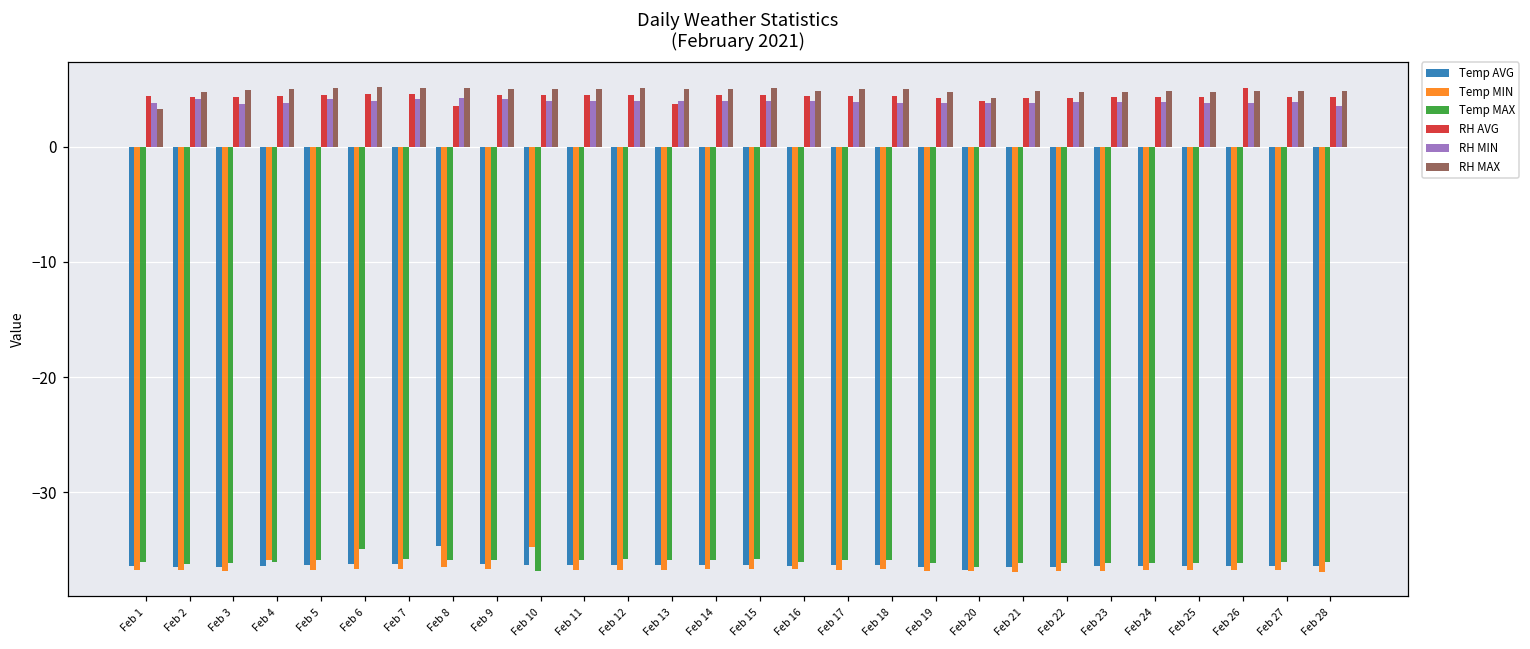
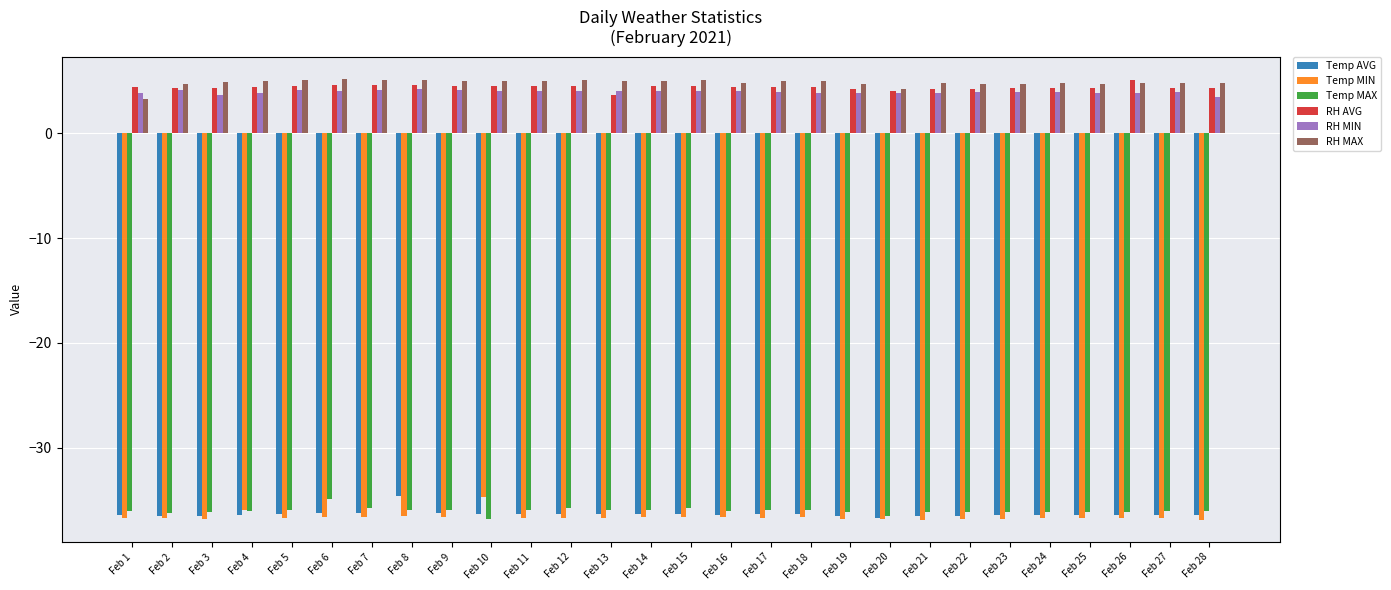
  {
    "Temp AVG": {
      "Feb 1": -36.4,
      "Feb 2": -36.5,
      "Feb 3": -36.5,
      "Feb 4": -36.4,
      "Feb 5": -36.3,
      "Feb 6": -36.2,
      "Feb 7": -36.2,
      "Feb 8": -34.6,
      "Feb 9": -36.2,
      "Feb 10": -36.3,
      "Feb 11": -36.3,
      "Feb 12": -36.3,
      "Feb 13": -36.3,
      "Feb 14": -36.3,
      "Feb 15": -36.3,
      "Feb 16": -36.4,
      "Feb 17": -36.3,
      "Feb 18": -36.3,
      "Feb 19": -36.5,
      "Feb 20": -36.7,
      "Feb 21": -36.5,
      "Feb 22": -36.5,
      "Feb 23": -36.4,
      "Feb 24": -36.4,
      "Feb 25": -36.4,
      "Feb 26": -36.4,
      "Feb 27": -36.4,
      "Feb 28": -36.4
    },
    "Temp MIN": {
      "Feb 1": -36.7,
      "Feb 2": -36.7,
      "Feb 3": -36.8,
      "Feb 4": -35.9,
      "Feb 5": -36.7,
      "Feb 6": -36.6,
      "Feb 7": -36.6,
      "Feb 8": -36.5,
      "Feb 9": -36.6,
      "Feb 10": -34.7,
      "Feb 11": -36.7,
      "Feb 12": -36.7,
      "Feb 13": -36.7,
      "Feb 14": -36.6,
      "Feb 15": -36.6,
      "Feb 16": -36.6,
      "Feb 17": -36.7,
      "Feb 18": -36.6,
      "Feb 19": -36.8,
      "Feb 20": -36.8,
      "Feb 21": -36.9,
      "Feb 22": -36.8,
      "Feb 23": -36.8,
      "Feb 24": -36.7,
      "Feb 25": -36.7,
      "Feb 26": -36.7,
      "Feb 27": -36.7,
      "Feb 28": -36.9
    },
    "Temp MAX": {
      "Feb 1": -36.0,
      "Feb 2": -36.2,
      "Feb 3": -36.1,
      "Feb 4": -36.0,
      "Feb 5": -35.9,
      "Feb 6": -34.9,
      "Feb 7": -35.8,
      "Feb 8": -35.9,
      "Feb 9": -35.9,
      "Feb 10": -36.8,
      "Feb 11": -35.9,
      "Feb 12": -35.8,
      "Feb 13": -35.9,
      "Feb 14": -35.9,
      "Feb 15": -35.8,
      "Feb 16": -36.0,
      "Feb 17": -35.9,
      "Feb 18": -35.9,
      "Feb 19": -36.1,
      "Feb 20": -36.5,
      "Feb 21": -36.1,
      "Feb 22": -36.1,
      "Feb 23": -36.1,
      "Feb 24": -36.1,
      "Feb 25": -36.1,
      "Feb 26": -36.1,
      "Feb 27": -36.0,
      "Feb 28": -36.0
    },
    "RH AVG": {
      "Feb 1": 4.4,
      "Feb 2": 4.3,
      "Feb 3": 4.3,
      "Feb 4": 4.4,
      "Feb 5": 4.5,
      "Feb 6": 4.6,
      "Feb 7": 4.6,
-     "Feb 8": 3.5,
+     "Feb 8": 4.6,
      "Feb 9": 4.5,
      "Feb 10": 4.5,
      "Feb 11": 4.5,
      "Feb 12": 4.5,
      "Feb 13": 3.7,
      "Feb 14": 4.5,
      "Feb 15": 4.5,
      "Feb 16": 4.4,
      "Feb 17": 4.4,
      "Feb 18": 4.4,
      "Feb 19": 4.2,
      "Feb 20": 4.0,
      "Feb 21": 4.2,
      "Feb 22": 4.2,
      "Feb 23": 4.3,
      "Feb 24": 4.3,
      "Feb 25": 4.3,
      "Feb 26": 5.1,
      "Feb 27": 4.3,
      "Feb 28": 4.3
    },
    "RH MIN": {
      "Feb 1": 3.8,
      "Feb 2": 4.1,
      "Feb 3": 3.7,
      "Feb 4": 3.8,
      "Feb 5": 4.1,
      "Feb 6": 4.0,
      "Feb 7": 4.1,
      "Feb 8": 4.2,
      "Feb 9": 4.1,
      "Feb 10": 4.0,
      "Feb 11": 4.0,
      "Feb 12": 4.0,
      "Feb 13": 4.0,
      "Feb 14": 4.0,
      "Feb 15": 4.0,
      "Feb 16": 4.0,
      "Feb 17": 3.9,
      "Feb 18": 3.8,
      "Feb 19": 3.8,
      "Feb 20": 3.8,
      "Feb 21": 3.8,
      "Feb 22": 3.9,
      "Feb 23": 3.9,
      "Feb 24": 3.9,
      "Feb 25": 3.8,
      "Feb 26": 3.8,
      "Feb 27": 3.9,
      "Feb 28": 3.5
    },
    "RH MAX": {
      "Feb 1": 3.3,
      "Feb 2": 4.7,
      "Feb 3": 4.9,
      "Feb 4": 5.0,
      "Feb 5": 5.1,
      "Feb 6": 5.2,
      "Feb 7": 5.1,
      "Feb 8": 5.1,
      "Feb 9": 5.0,
      "Feb 10": 5.0,
      "Feb 11": 5.0,
      "Feb 12": 5.1,
      "Feb 13": 5.0,
      "Feb 14": 5.0,
      "Feb 15": 5.1,
      "Feb 16": 4.8,
      "Feb 17": 5.0,
      "Feb 18": 5.0,
      "Feb 19": 4.7,
      "Feb 20": 4.2,
      "Feb 21": 4.8,
      "Feb 22": 4.7,
      "Feb 23": 4.7,
      "Feb 24": 4.8,
      "Feb 25": 4.7,
      "Feb 26": 4.8,
      "Feb 27": 4.8,
      "Feb 28": 4.8
    }
  }
